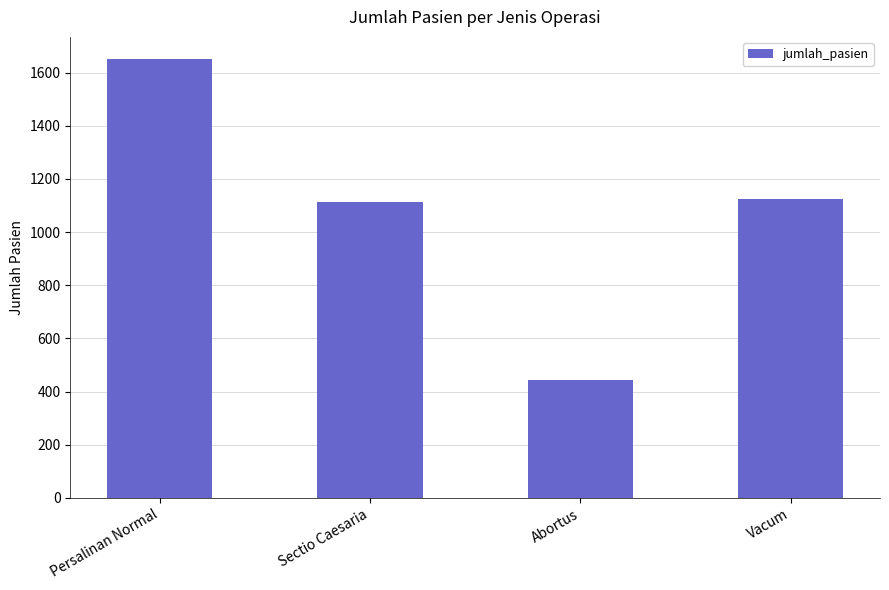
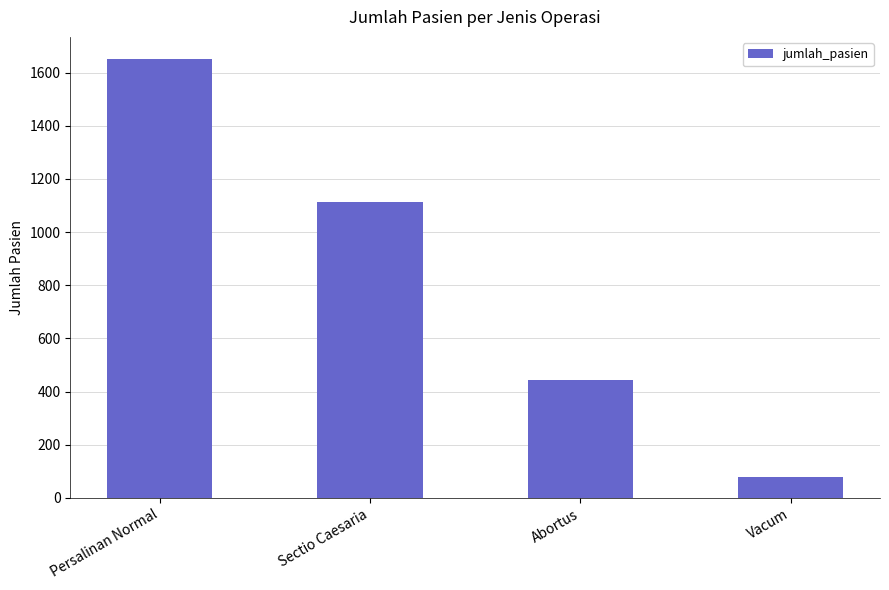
  {
    "Persalinan Normal": 1650,
    "Sectio Caesaria": 1110,
    "Abortus": 440,
-   "Vacum": 1120
+   "Vacum": 80
  }
